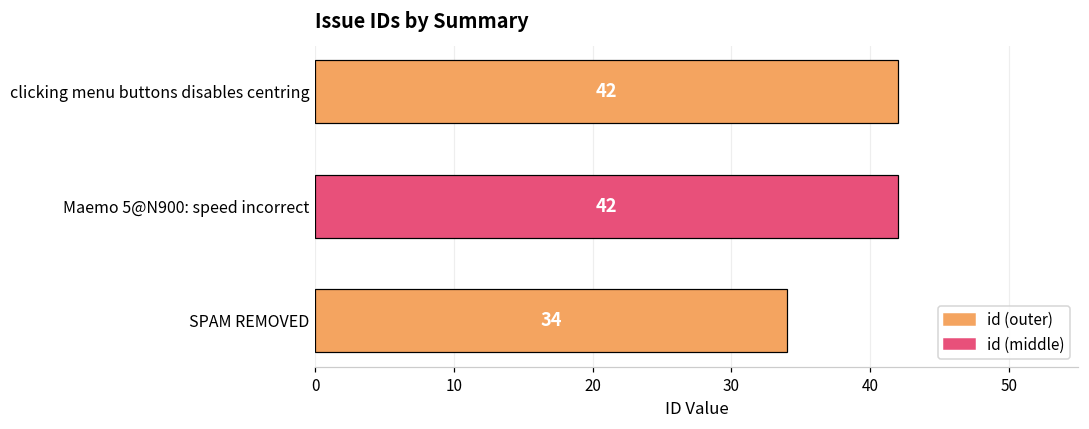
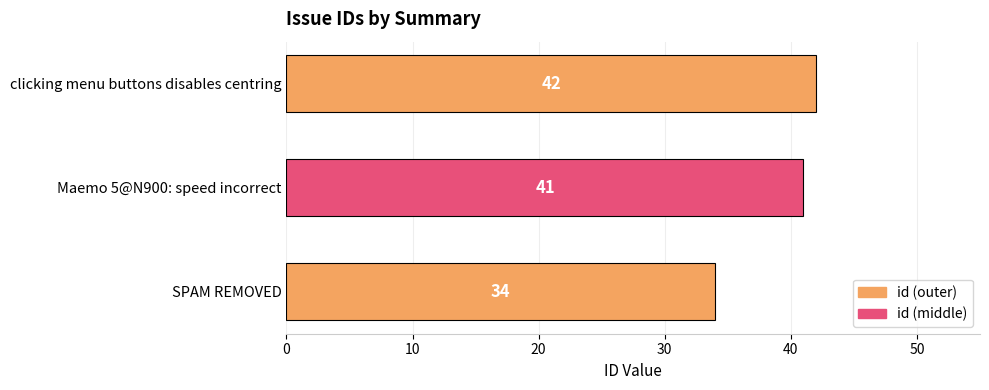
  {
    "clicking menu buttons disables centring": 42,
-   "Maemo 5@N900: speed incorrect": 42,
+   "Maemo 5@N900: speed incorrect": 41,
    "SPAM REMOVED": 34
  }
